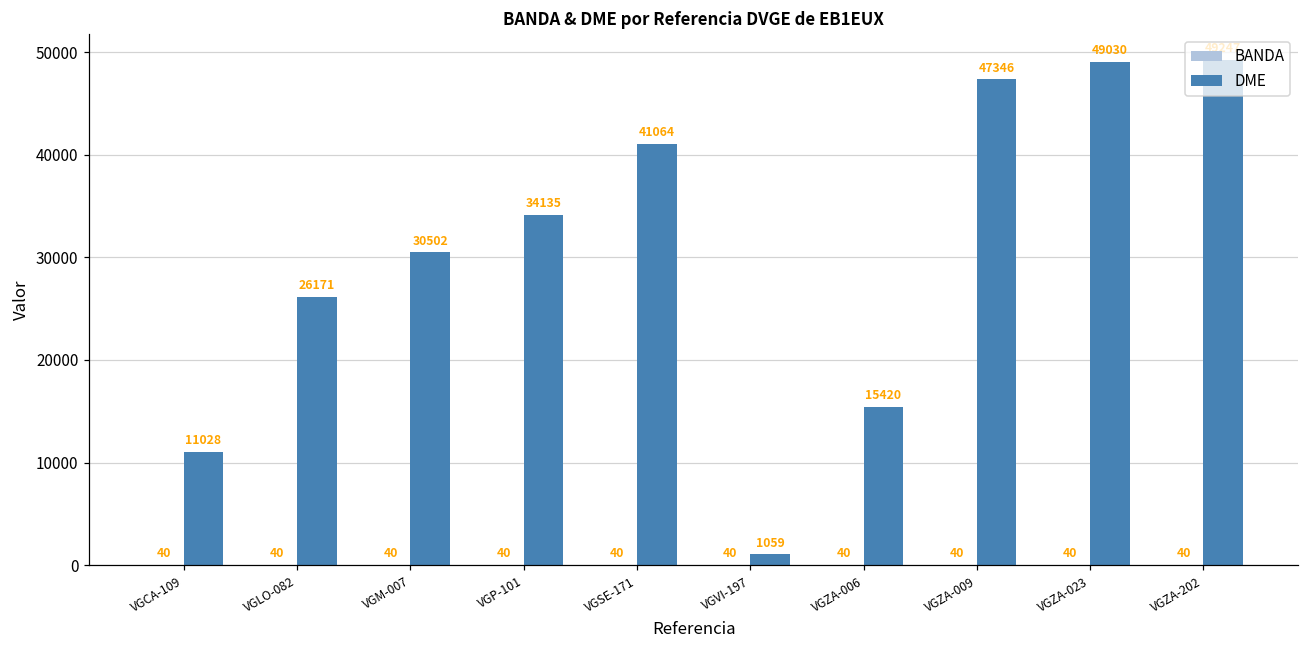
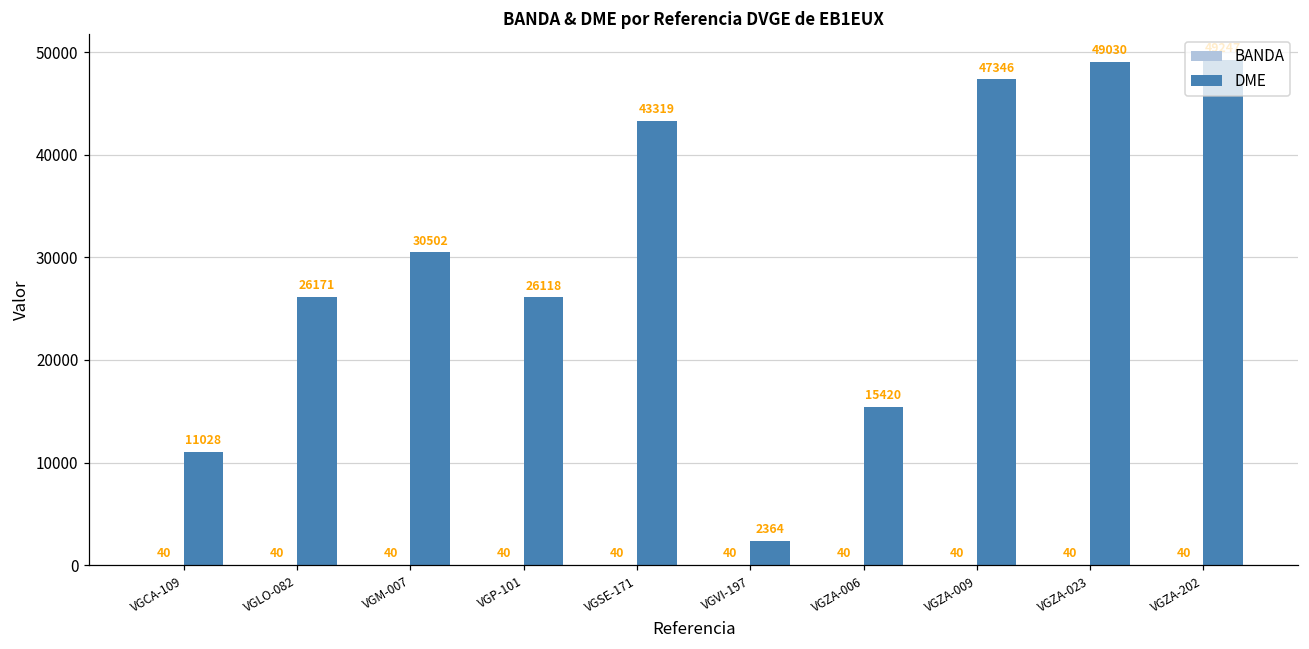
  {
    "BANDA": {
      "VGCA-109": 40,
      "VGLO-082": 40,
      "VGM-007": 40,
      "VGP-101": 40,
      "VGSE-171": 40,
      "VGVI-197": 40,
      "VGZA-006": 40,
      "VGZA-009": 40,
      "VGZA-023": 40,
      "VGZA-202": 40
    },
    "DME": {
      "VGCA-109": 11028,
      "VGLO-082": 26171,
      "VGM-007": 30502,
-     "VGP-101": 34135,
-     "VGSE-171": 41064,
-     "VGVI-197": 1059,
+     "VGP-101": 26118,
+     "VGSE-171": 43319,
+     "VGVI-197": 2364,
      "VGZA-006": 15420,
      "VGZA-009": 47346,
      "VGZA-023": 49030
    }
  }
